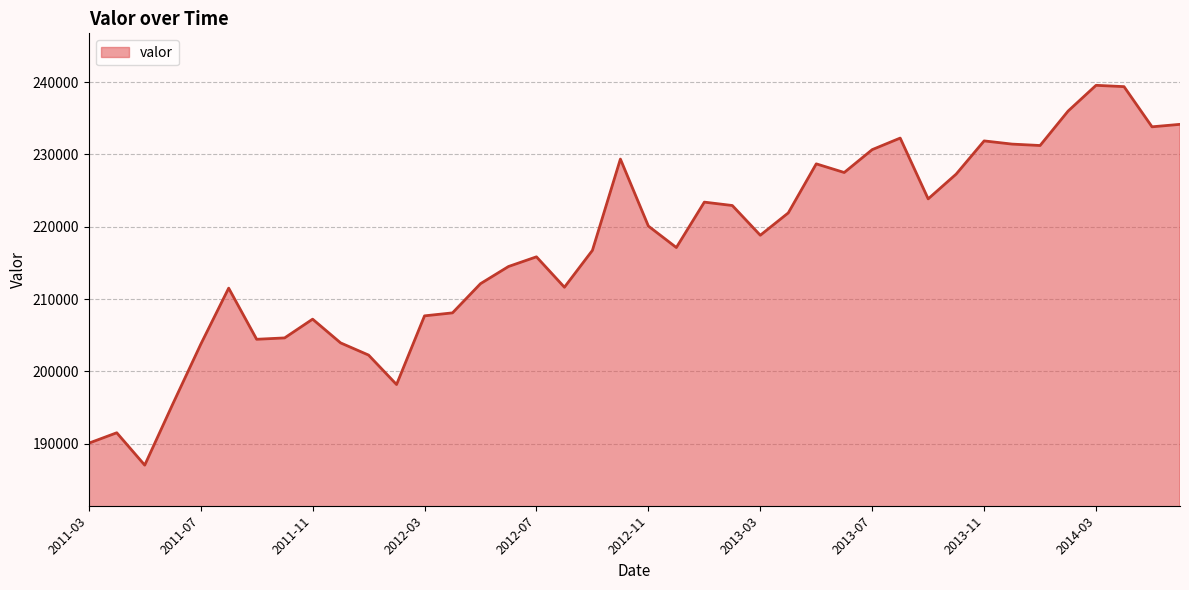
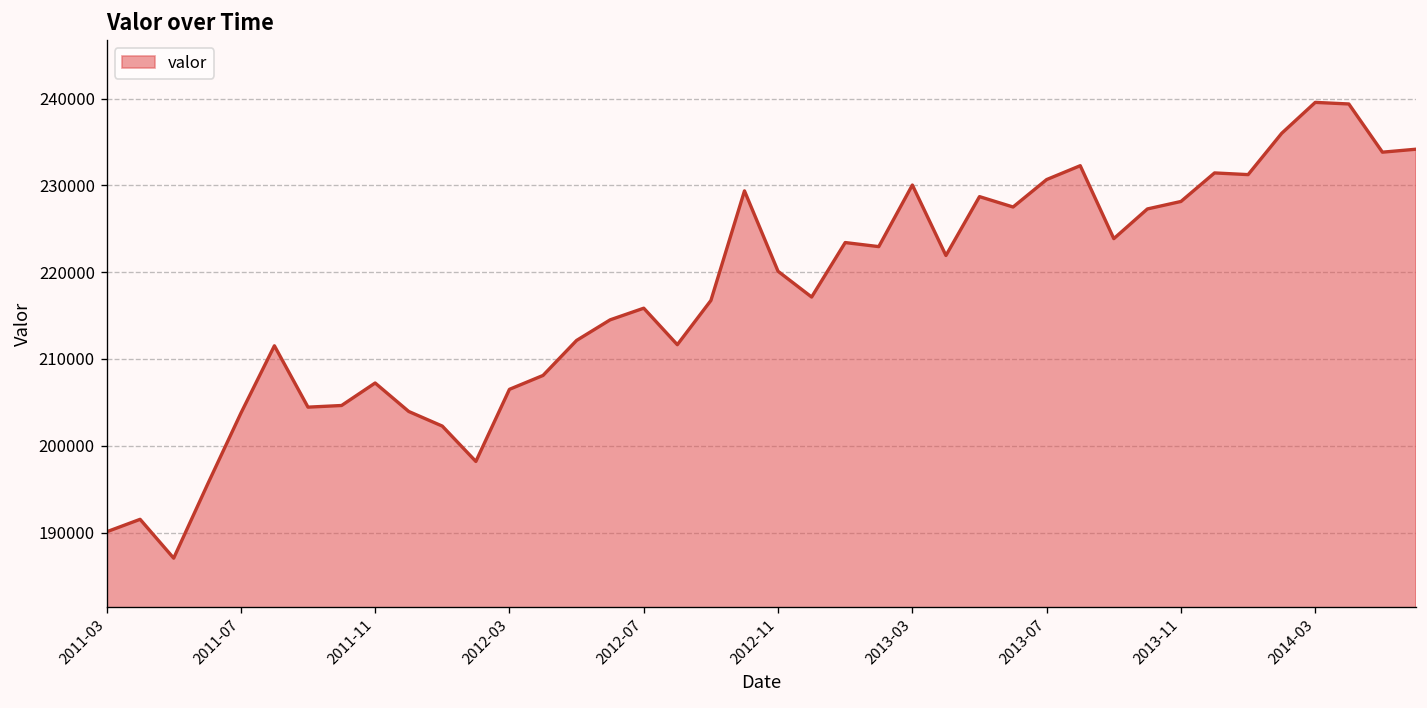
  {
    "2011-03": 190000,
    "2011-07": 204000,
    "2011-11": 207000,
-   "2012-03": 208000,
+   "2012-03": 206000,
    "2012-07": 216000,
    "2012-11": 220000,
-   "2013-03": 219000,
+   "2013-03": 230000,
    "2013-07": 231000,
-   "2013-11": 232000,
+   "2013-11": 228000,
    "2014-03": 240000
  }
